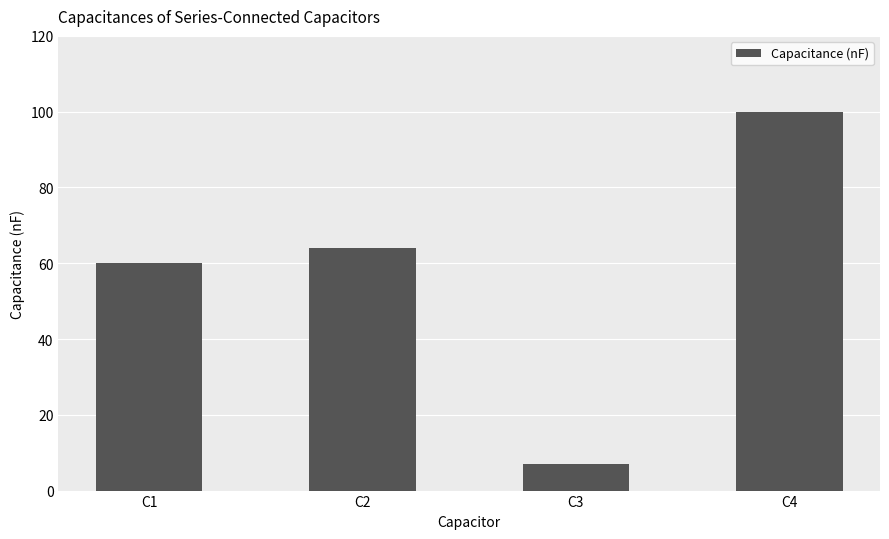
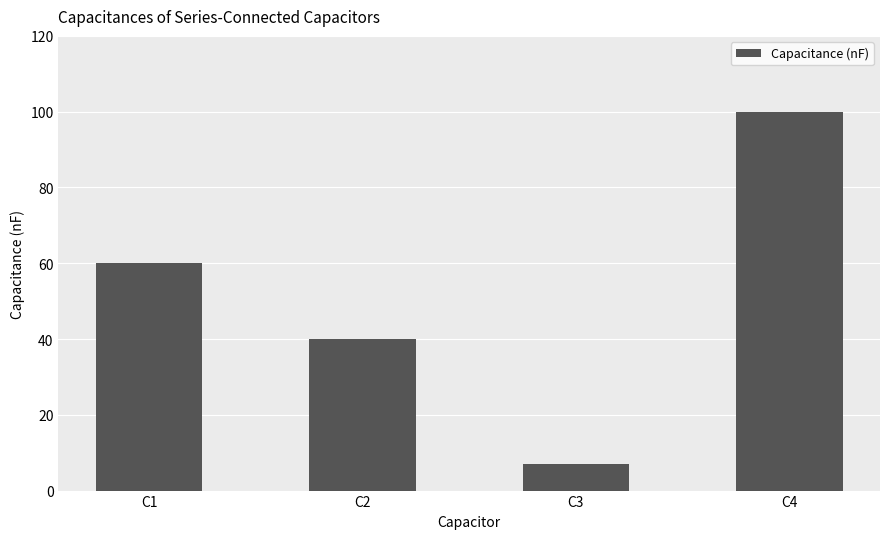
  {
    "C1": 60,
-   "C2": 64,
+   "C2": 40,
    "C3": 7,
    "C4": 100
  }
